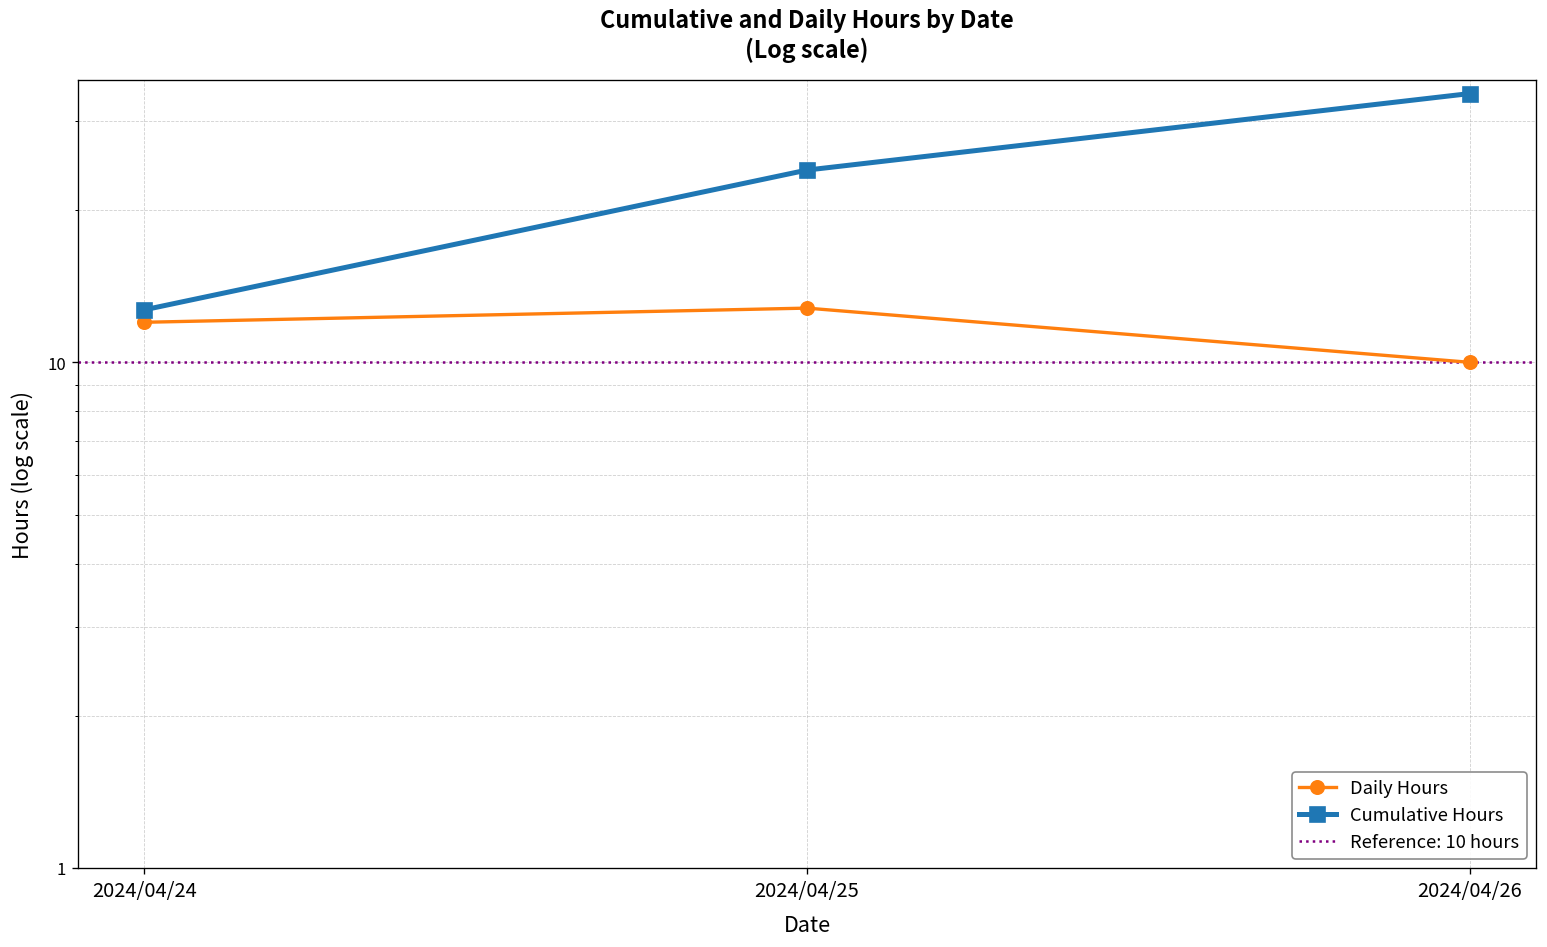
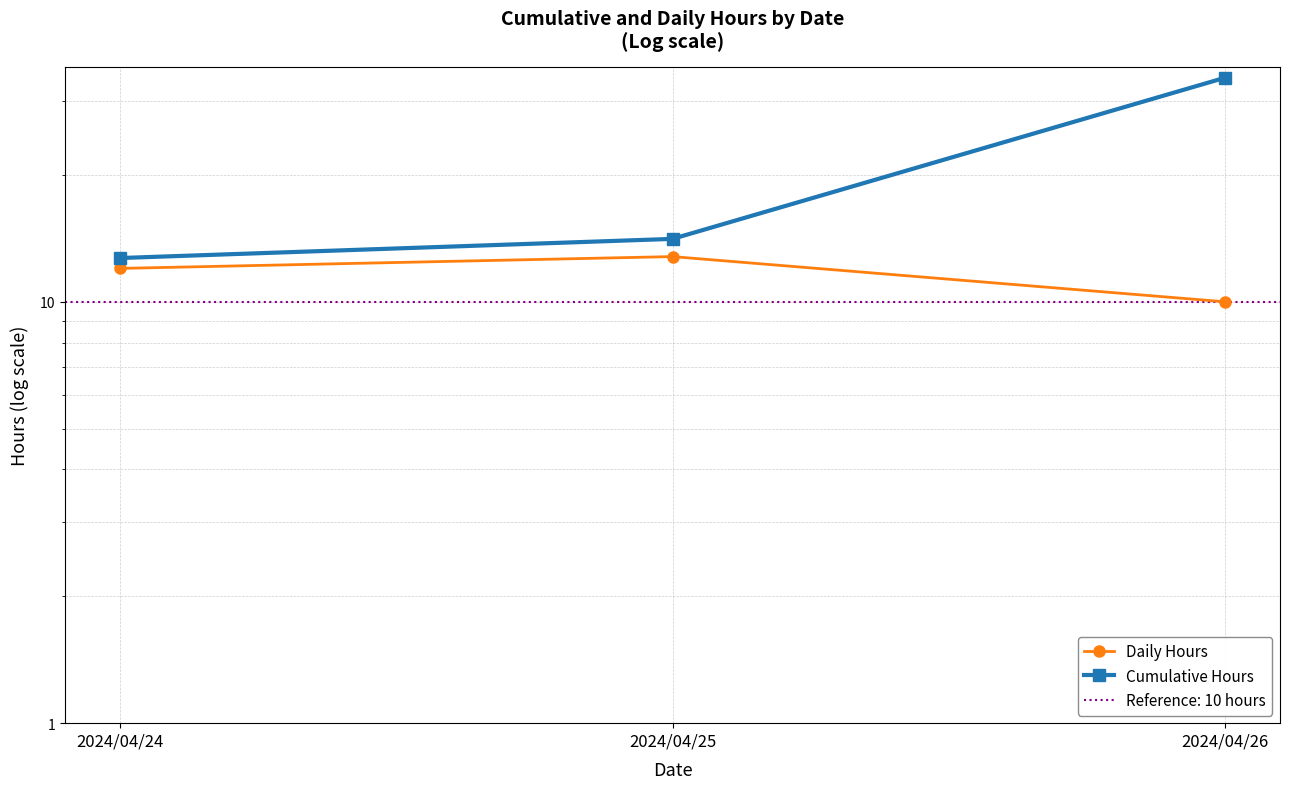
  {
    "Daily Hours": {
      "2024/04/24": 12.0,
      "2024/04/25": 12.8,
      "2024/04/26": 10.0
    },
    "Cumulative Hours": {
      "2024/04/24": 12.7,
-     "2024/04/25": 24,
+     "2024/04/25": 14.1,
      "2024/04/26": 34
    }
  }
